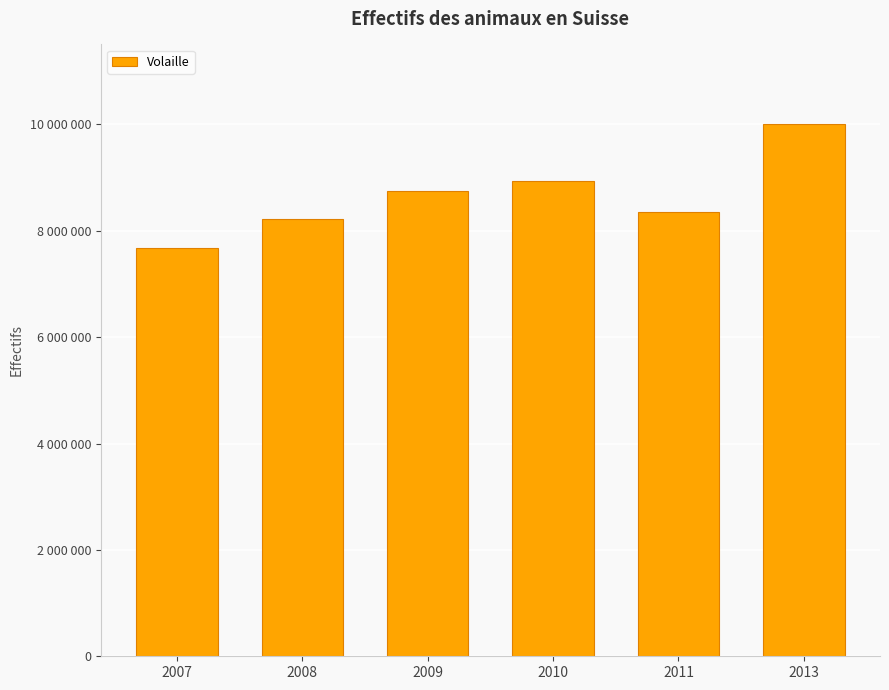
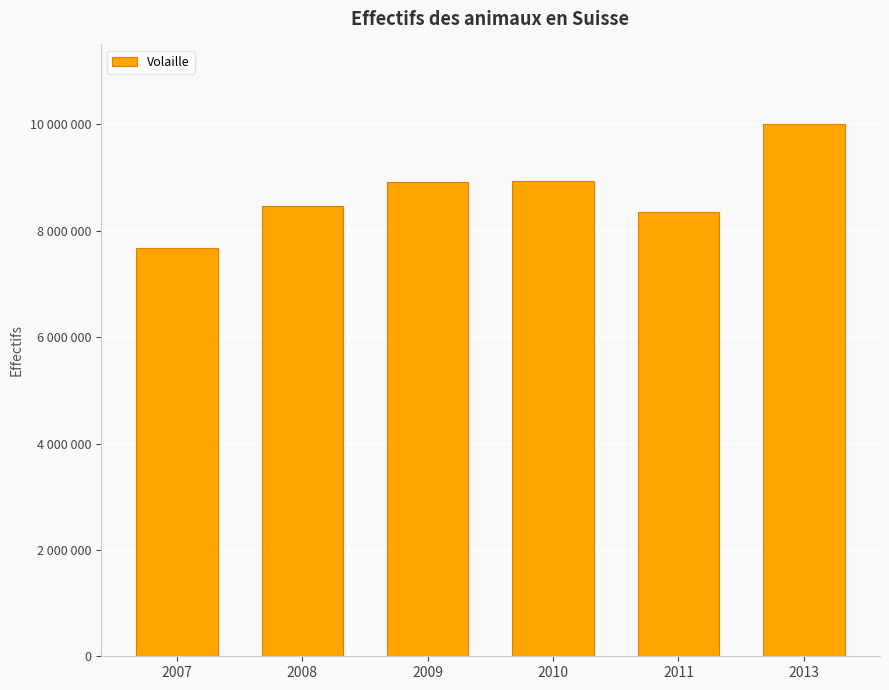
  {
    "2007": 7700000,
-   "2008": 8200000,
-   "2009": 8700000,
+   "2008": 8500000,
+   "2009": 8900000,
    "2010": 8900000,
    "2011": 8400000,
    "2013": 10000000
  }
